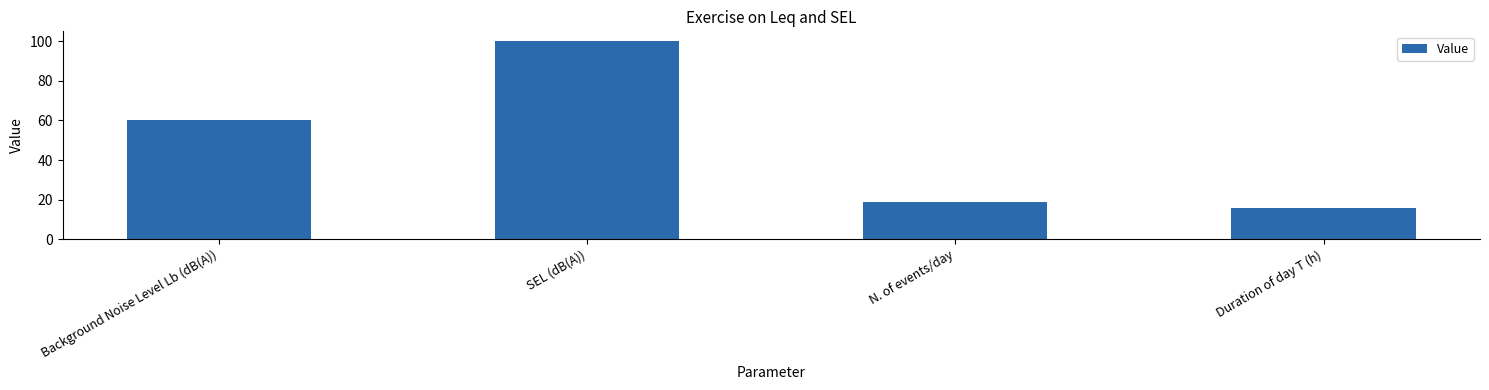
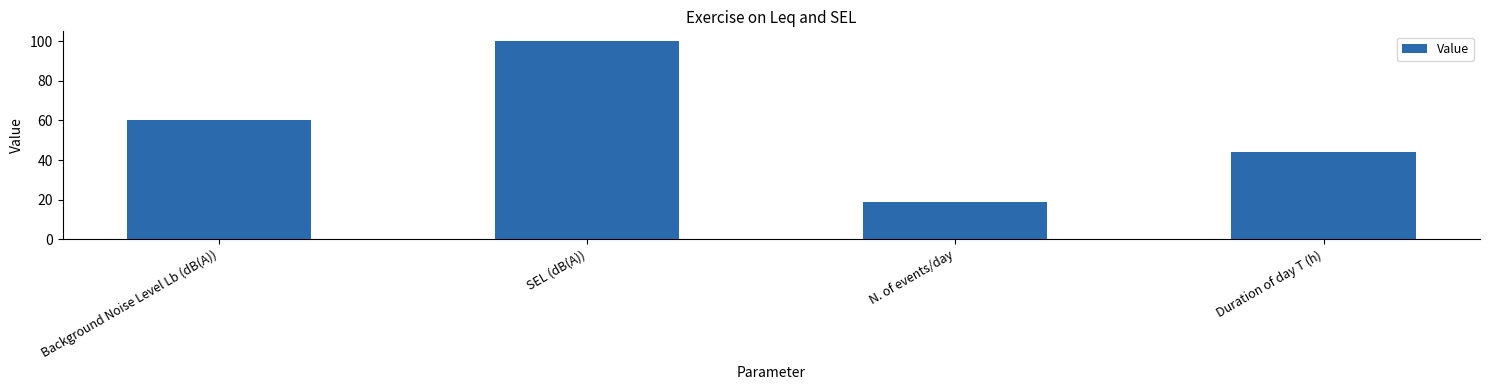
  {
    "Background Noise Level Lb (dB(A))": 60,
    "SEL (dB(A))": 100,
    "N. of events/day": 19,
-   "Duration of day T (h)": 16
+   "Duration of day T (h)": 44
  }
